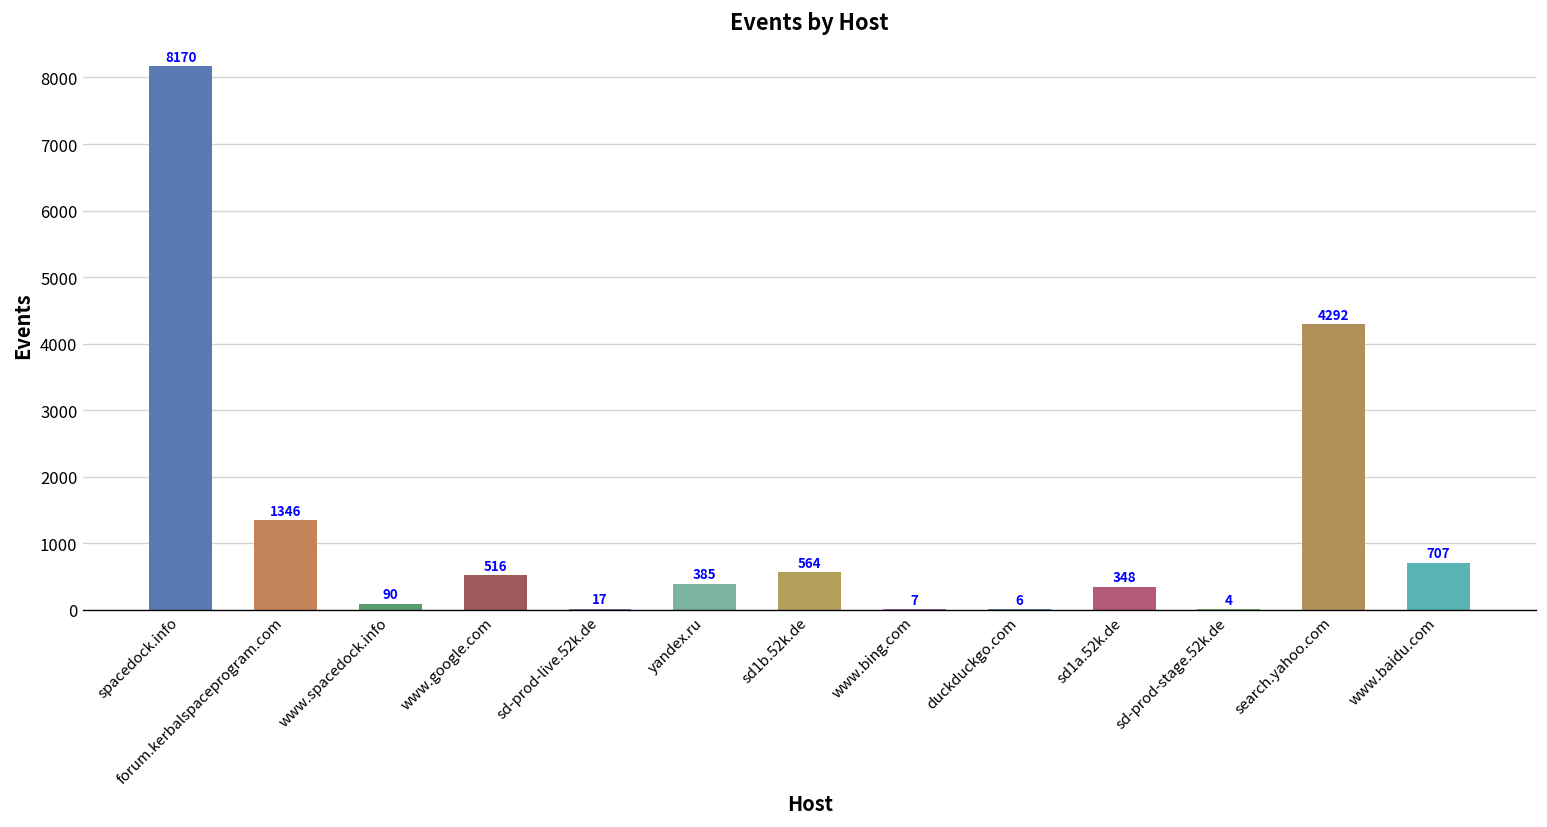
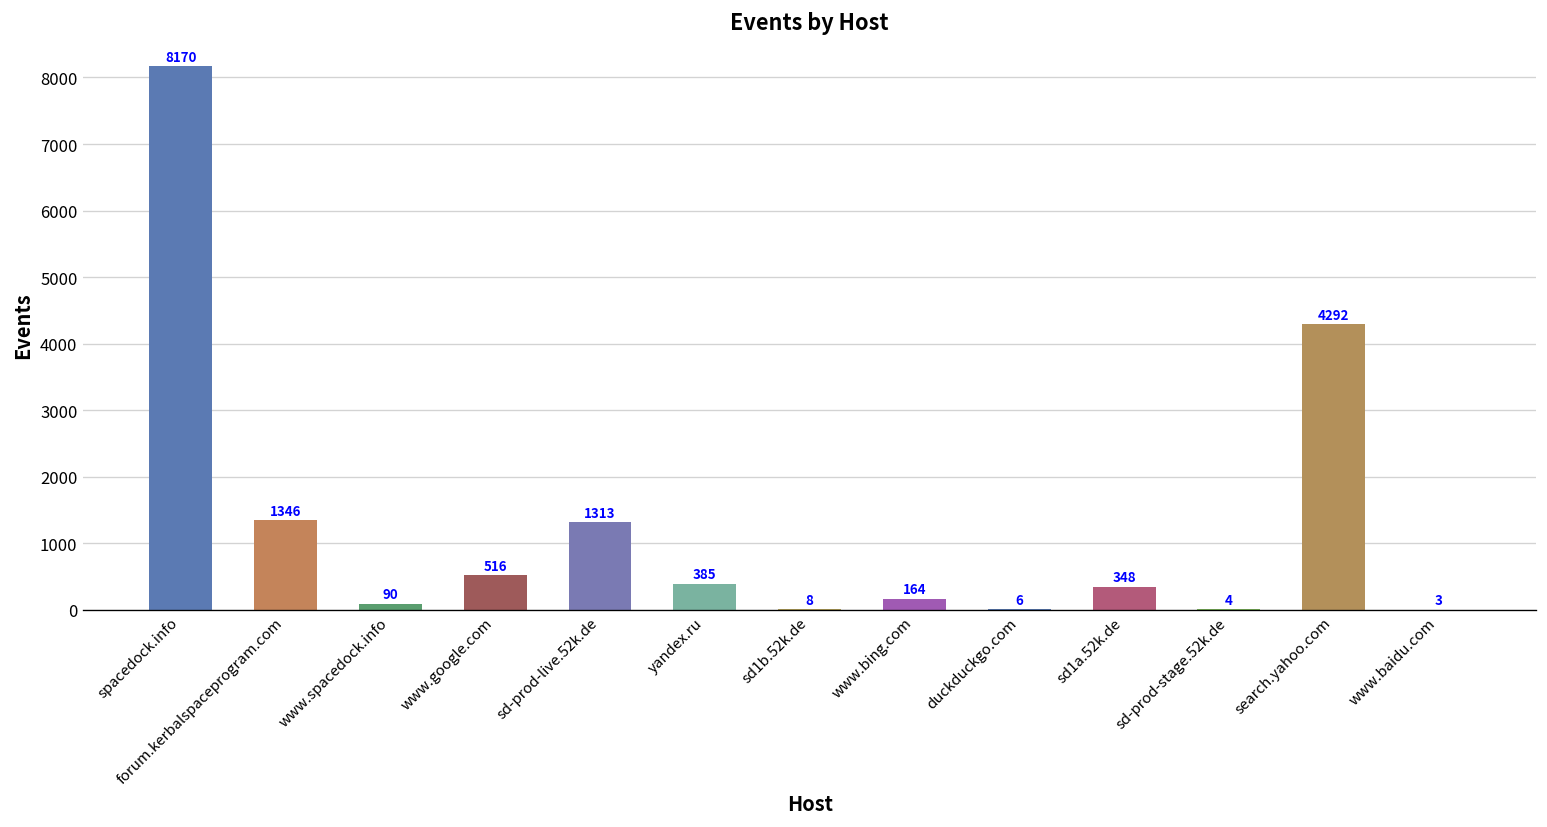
  {
    "spacedock.info": 8170,
    "forum.kerbalspaceprogram.com": 1346,
    "www.spacedock.info": 90,
    "www.google.com": 516,
-   "sd-prod-live.52k.de": 17,
+   "sd-prod-live.52k.de": 1313,
    "yandex.ru": 385,
-   "sd1b.52k.de": 564,
-   "www.bing.com": 7,
+   "sd1b.52k.de": 8,
+   "www.bing.com": 164,
    "duckduckgo.com": 6,
    "sd1a.52k.de": 348,
    "sd-prod-stage.52k.de": 4,
    "search.yahoo.com": 4292,
-   "www.baidu.com": 707
+   "www.baidu.com": 3
  }
